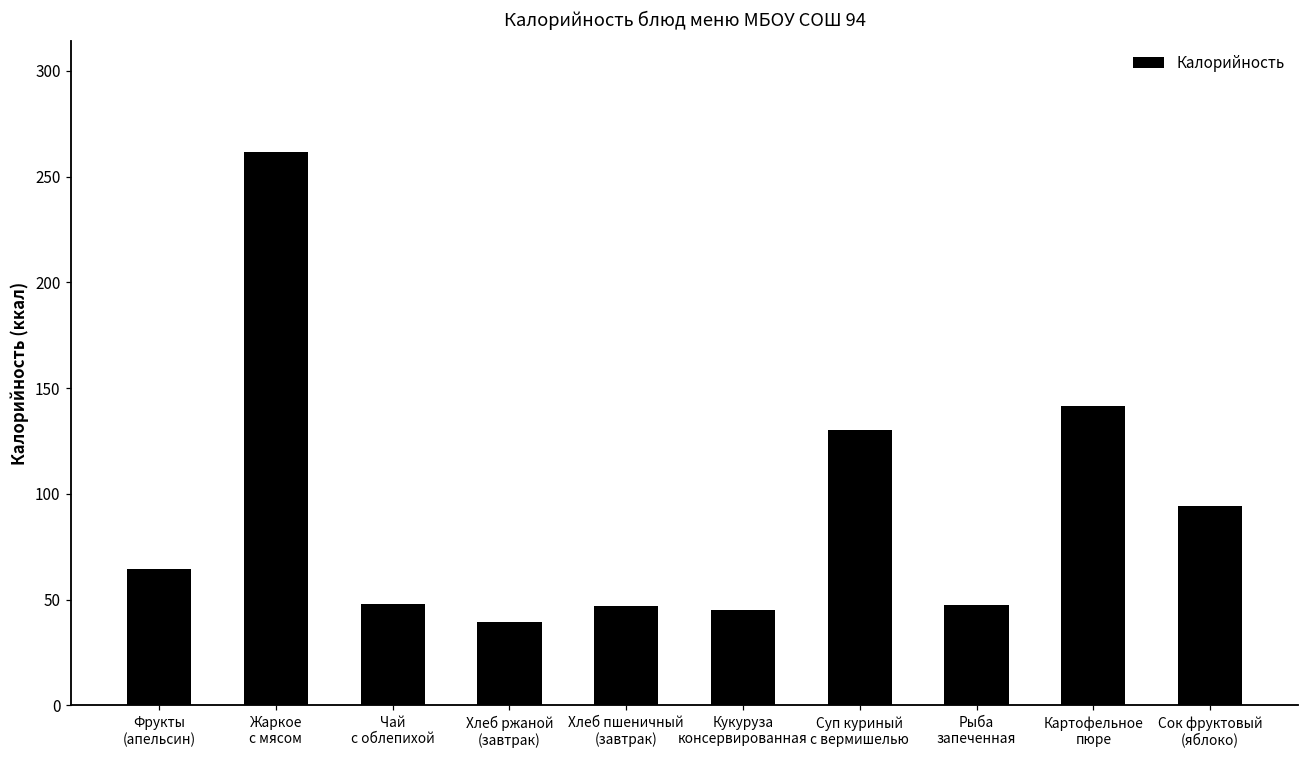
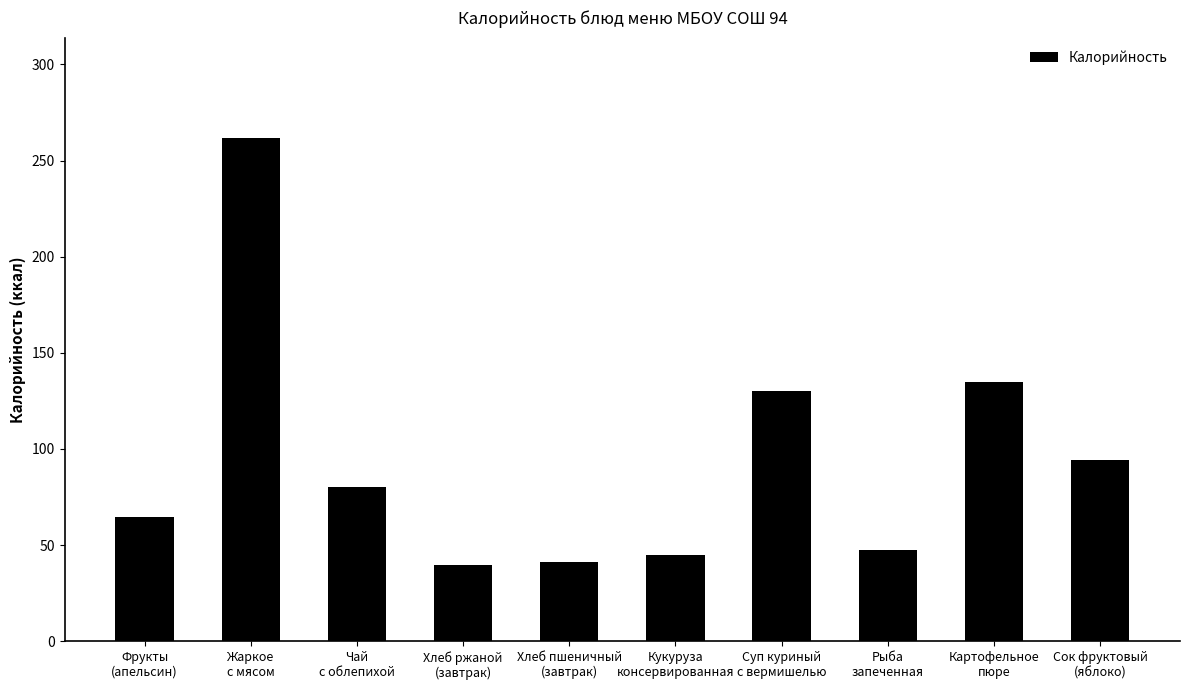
  {
    "Фрукты (апельсин)": 65,
    "Жаркое с мясом": 262,
-   "Чай с облепихой": 48,
+   "Чай с облепихой": 80,
    "Хлеб ржаной (завтрак)": 40,
-   "Хлеб пшеничный (завтрак)": 47,
+   "Хлеб пшеничный (завтрак)": 41,
    "Кукуруза консервированная": 45,
    "Суп куриный с вермишелью": 130,
    "Рыба запеченная": 47,
-   "Картофельное пюре": 142,
+   "Картофельное пюре": 135,
    "Сок фруктовый (яблоко)": 94
  }
